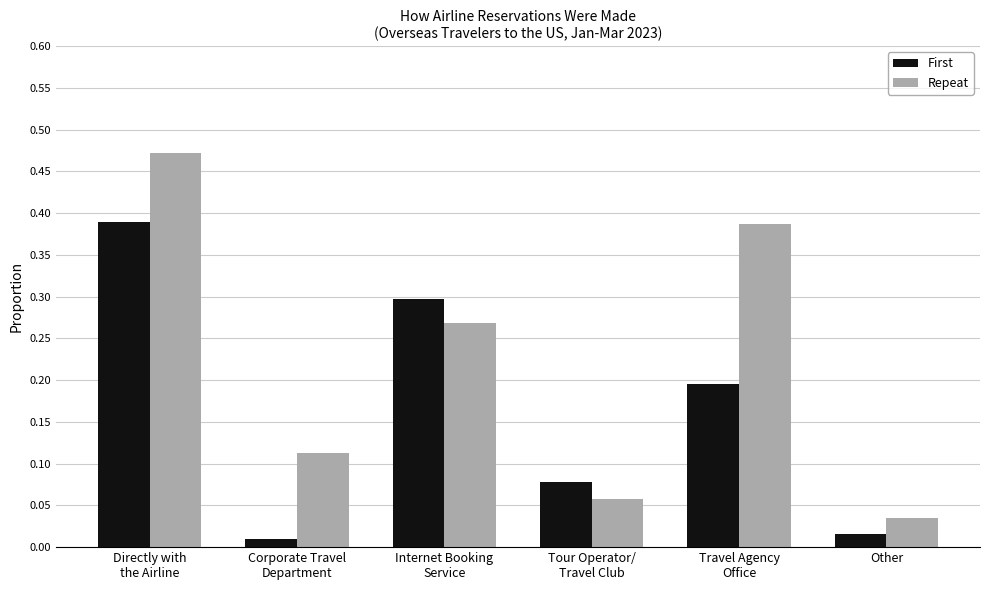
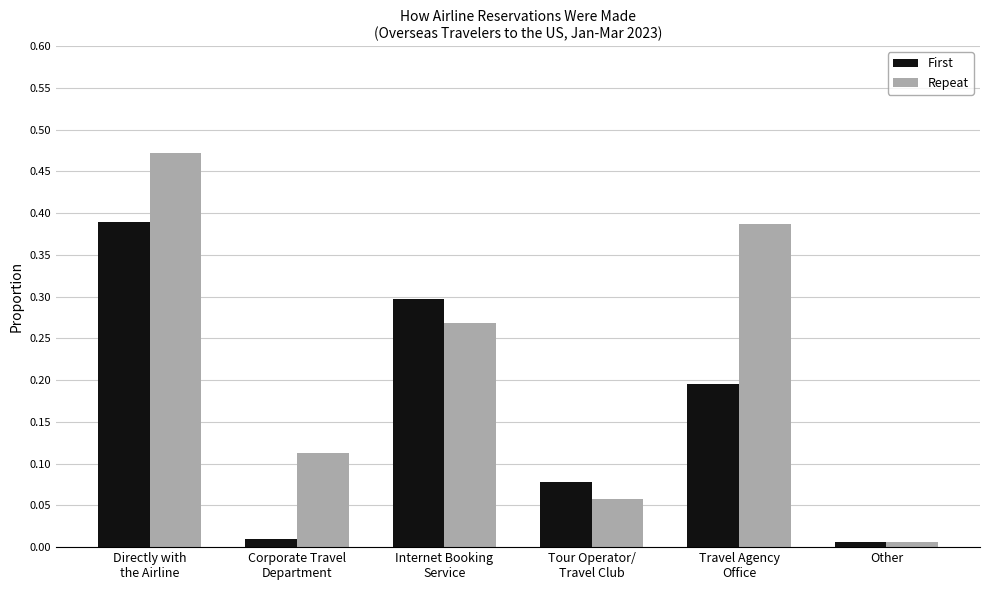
  {
    "First": {
      "Directly with the Airline": 0.39,
      "Corporate Travel Department": 0.01,
      "Internet Booking Service": 0.30,
      "Tour Operator/ Travel Club": 0.08,
      "Travel Agency Office": 0.20,
-     "Other": 0.02
+     "Other": 0.01
    },
    "Repeat": {
      "Directly with the Airline": 0.47,
      "Corporate Travel Department": 0.11,
      "Internet Booking Service": 0.27,
      "Tour Operator/ Travel Club": 0.06,
      "Travel Agency Office": 0.39,
-     "Other": 0.04
+     "Other": 0.01
    }
  }
